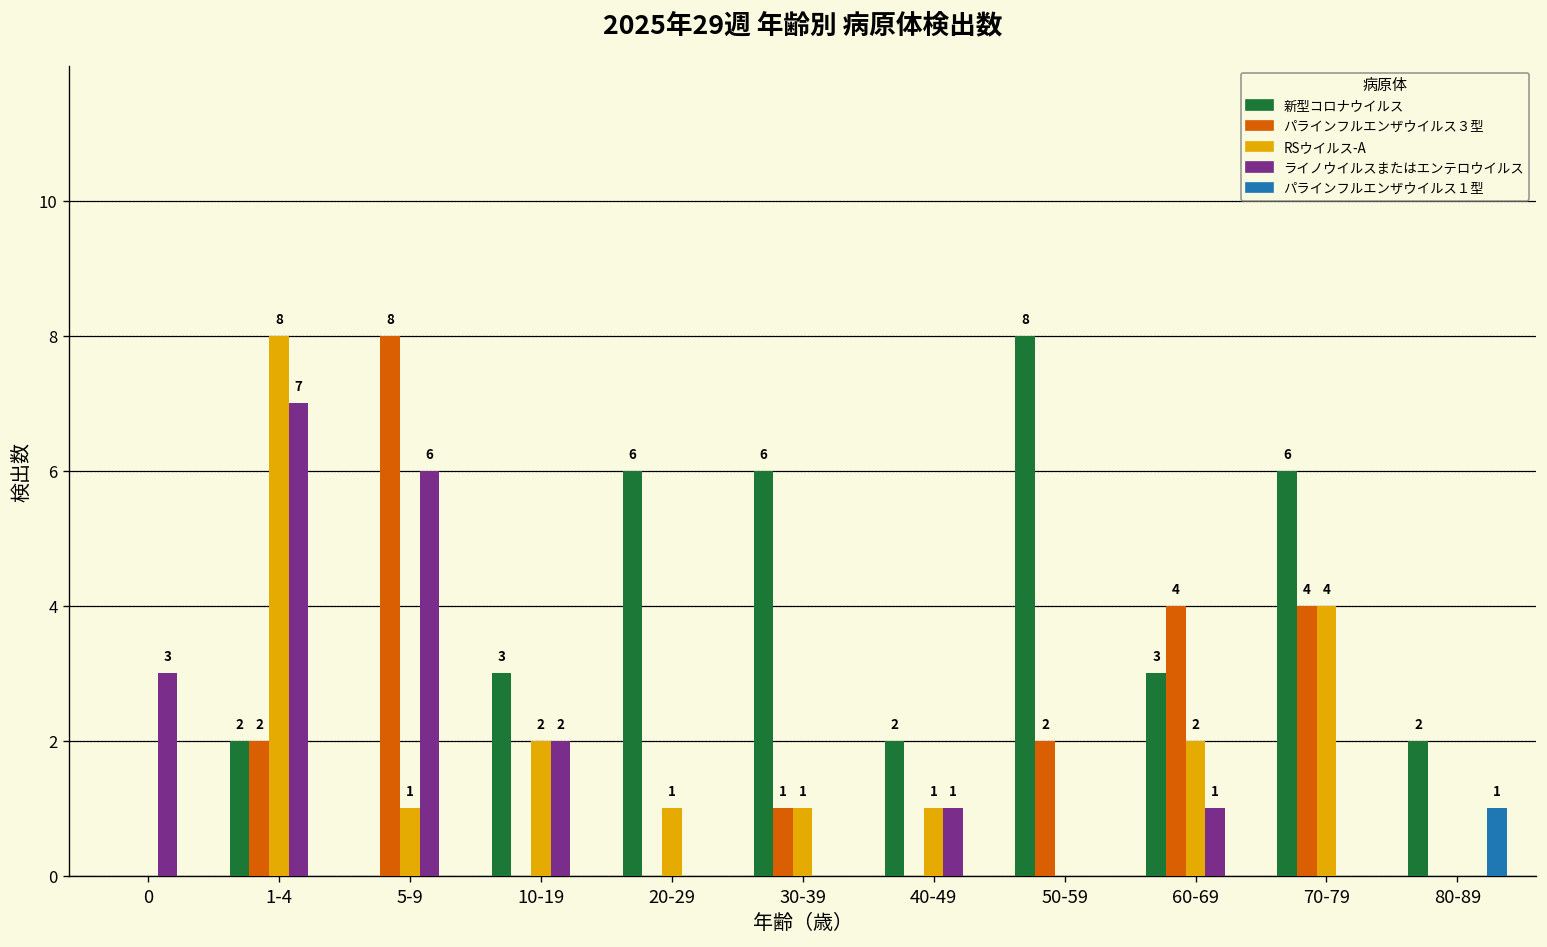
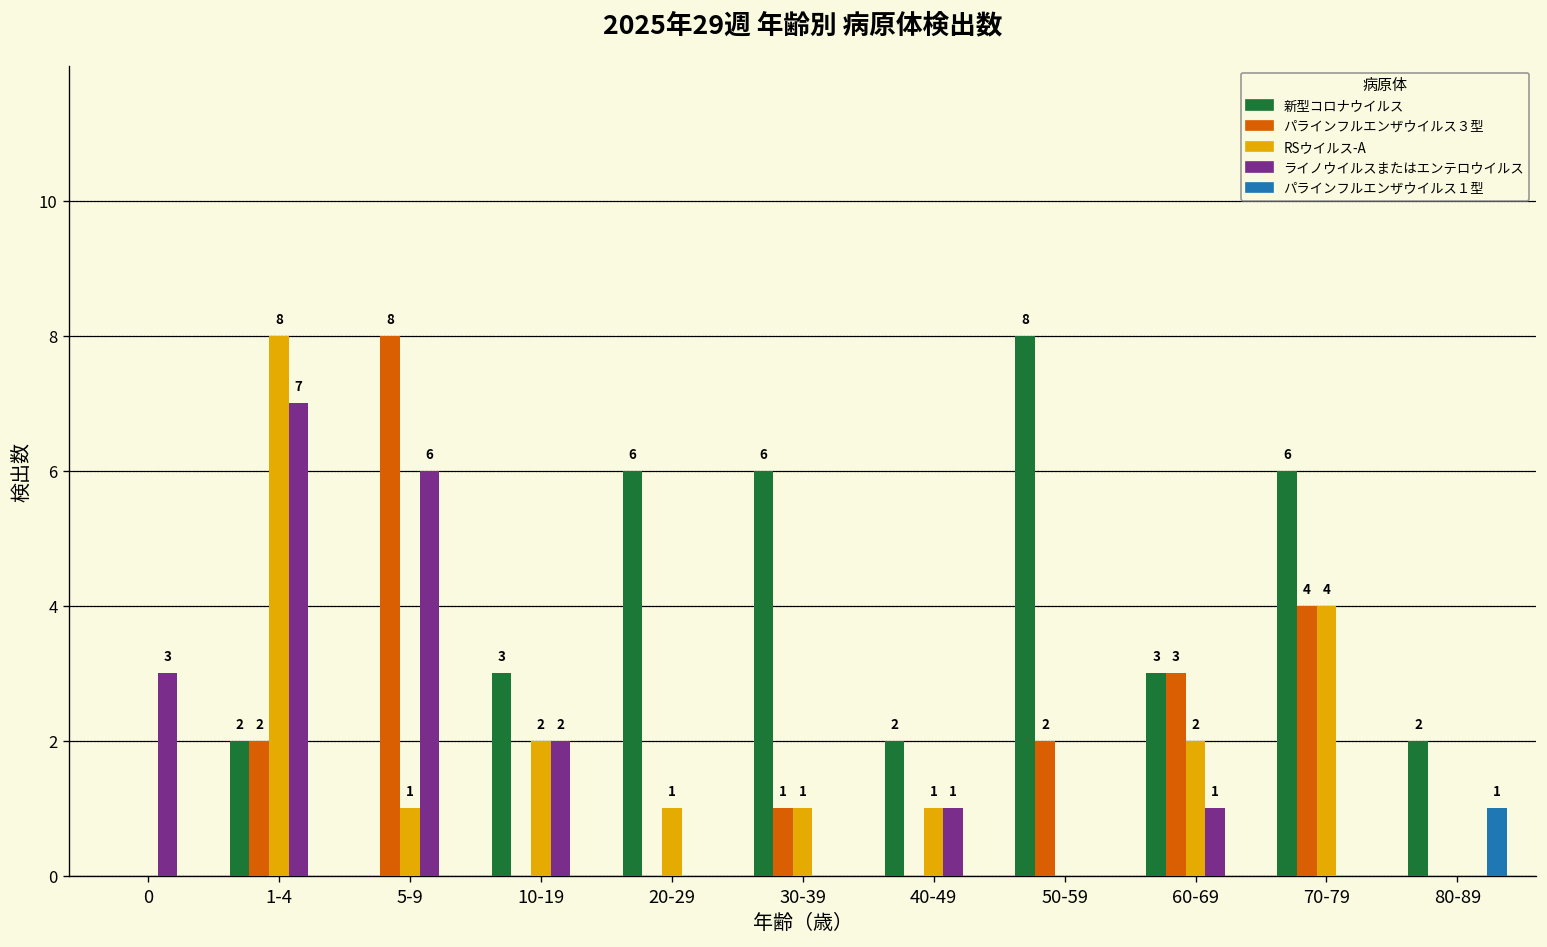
  {
    "新型コロナウイルス": {
      "1-4": 2,
      "10-19": 3,
      "20-29": 6,
      "30-39": 6,
      "40-49": 2,
      "50-59": 8,
      "60-69": 3,
      "70-79": 6,
      "80-89": 2
    },
    "パラインフルエンザウイルス３型": {
      "1-4": 2,
      "5-9": 8,
      "30-39": 1,
      "50-59": 2,
-     "60-69": 4,
+     "60-69": 3,
      "70-79": 4
    },
    "RSウイルス-A": {
      "1-4": 8,
      "5-9": 1,
      "10-19": 2,
      "20-29": 1,
      "30-39": 1,
      "40-49": 1,
      "60-69": 2,
      "70-79": 4
    },
    "ライノウイルスまたはエンテロウイルス": {
      "0": 3,
      "1-4": 7,
      "5-9": 6,
      "10-19": 2,
      "40-49": 1,
      "60-69": 1
    },
    "パラインフルエンザウイルス１型": {
      "80-89": 1
    }
  }
